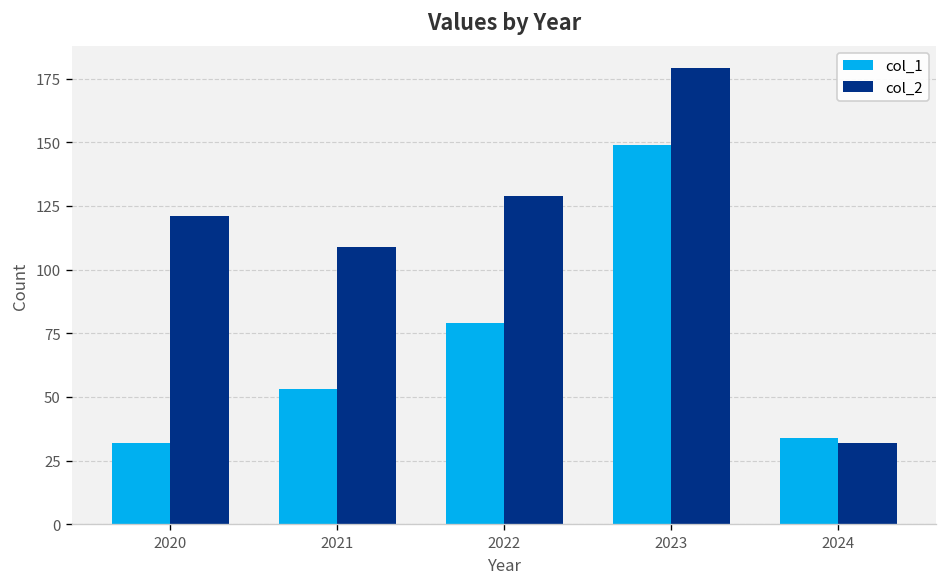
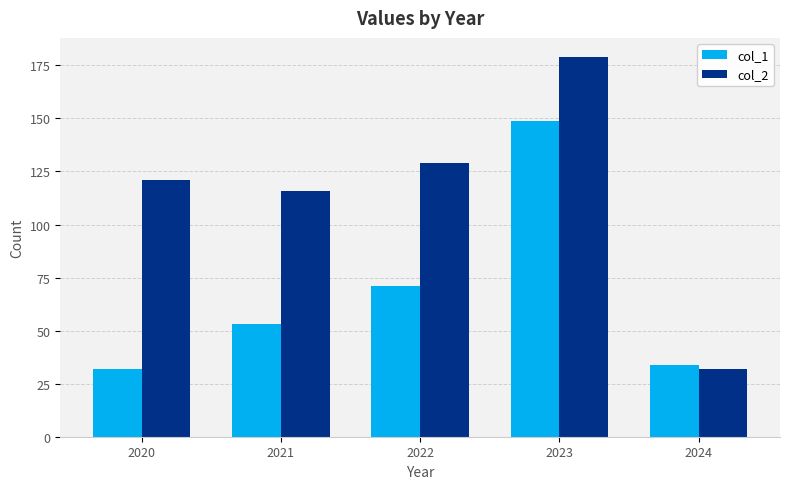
  {
    "col_1": {
      "2020": 32,
      "2021": 53,
-     "2022": 79,
+     "2022": 71,
      "2023": 149,
      "2024": 34
    },
    "col_2": {
      "2020": 121,
-     "2021": 109,
+     "2021": 116,
      "2022": 129,
      "2023": 179,
      "2024": 32
    }
  }
